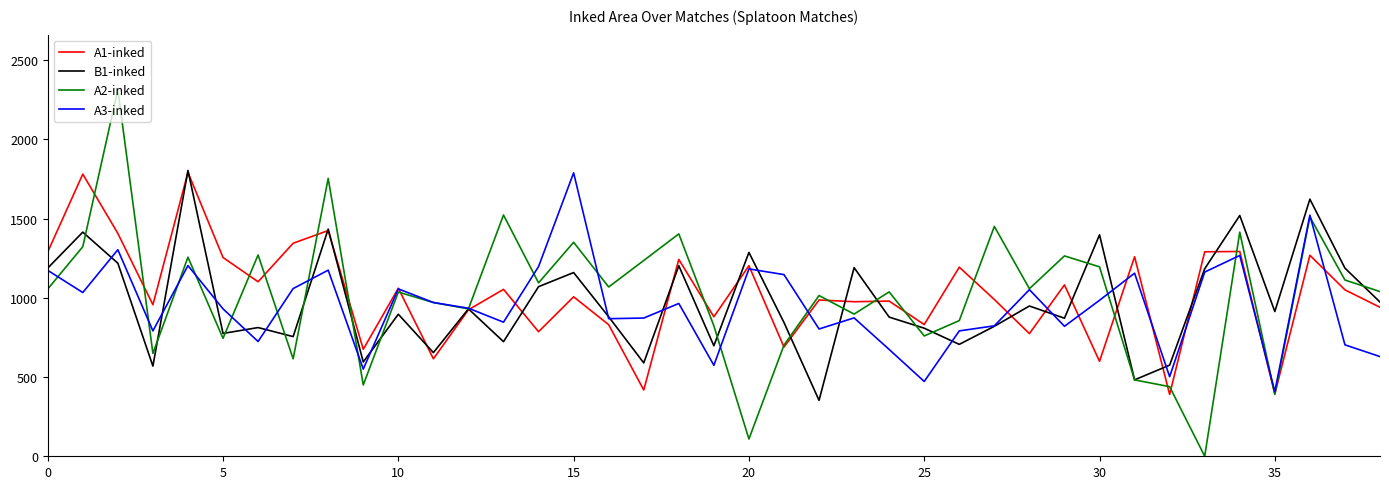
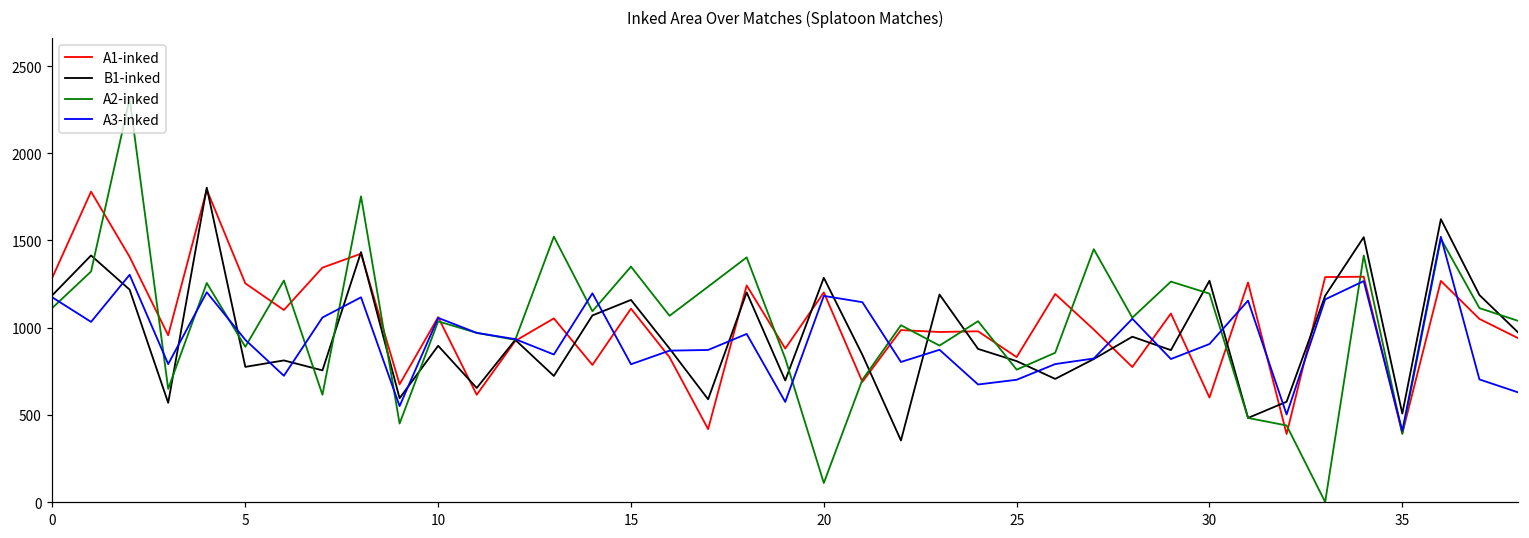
  {
    "A1-inked": {
      "0": 1290,
      "5": 1250,
-     "15": 1010,
+     "15": 1110,
      "20": 1200,
      "25": 830,
      "30": 600
    },
    "B1-inked": {
      "5": 780,
      "10": 900,
      "15": 1160,
      "20": 1290,
      "25": 810,
-     "30": 1400,
-     "35": 910
+     "30": 1270,
+     "35": 510
    },
    "A2-inked": {
-     "0": 1060,
-     "5": 740,
+     "0": 1110,
+     "5": 890,
      "10": 1040,
      "15": 1350,
      "20": 110,
      "25": 760,
      "30": 1200
    },
    "A3-inked": {
      "5": 930,
-     "15": 1790,
+     "15": 790,
      "20": 1180,
-     "25": 470,
-     "30": 980
+     "25": 700,
+     "30": 910
    }
  }
